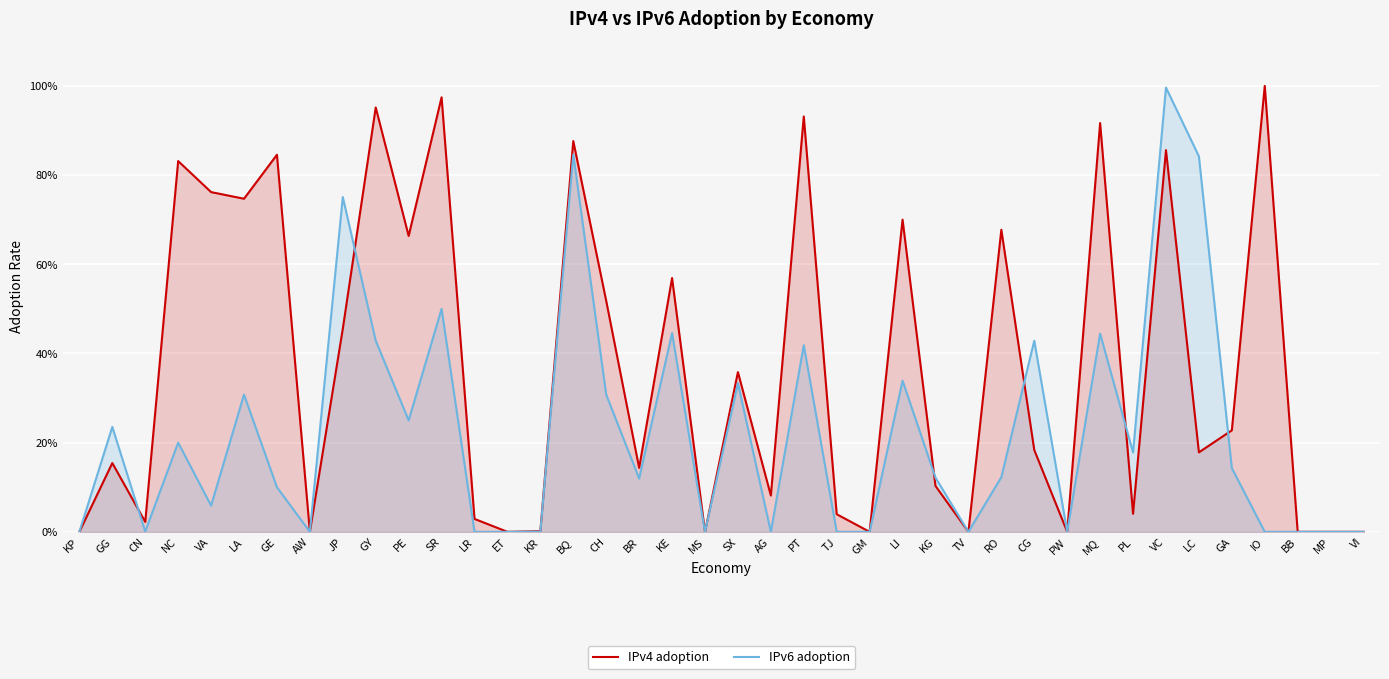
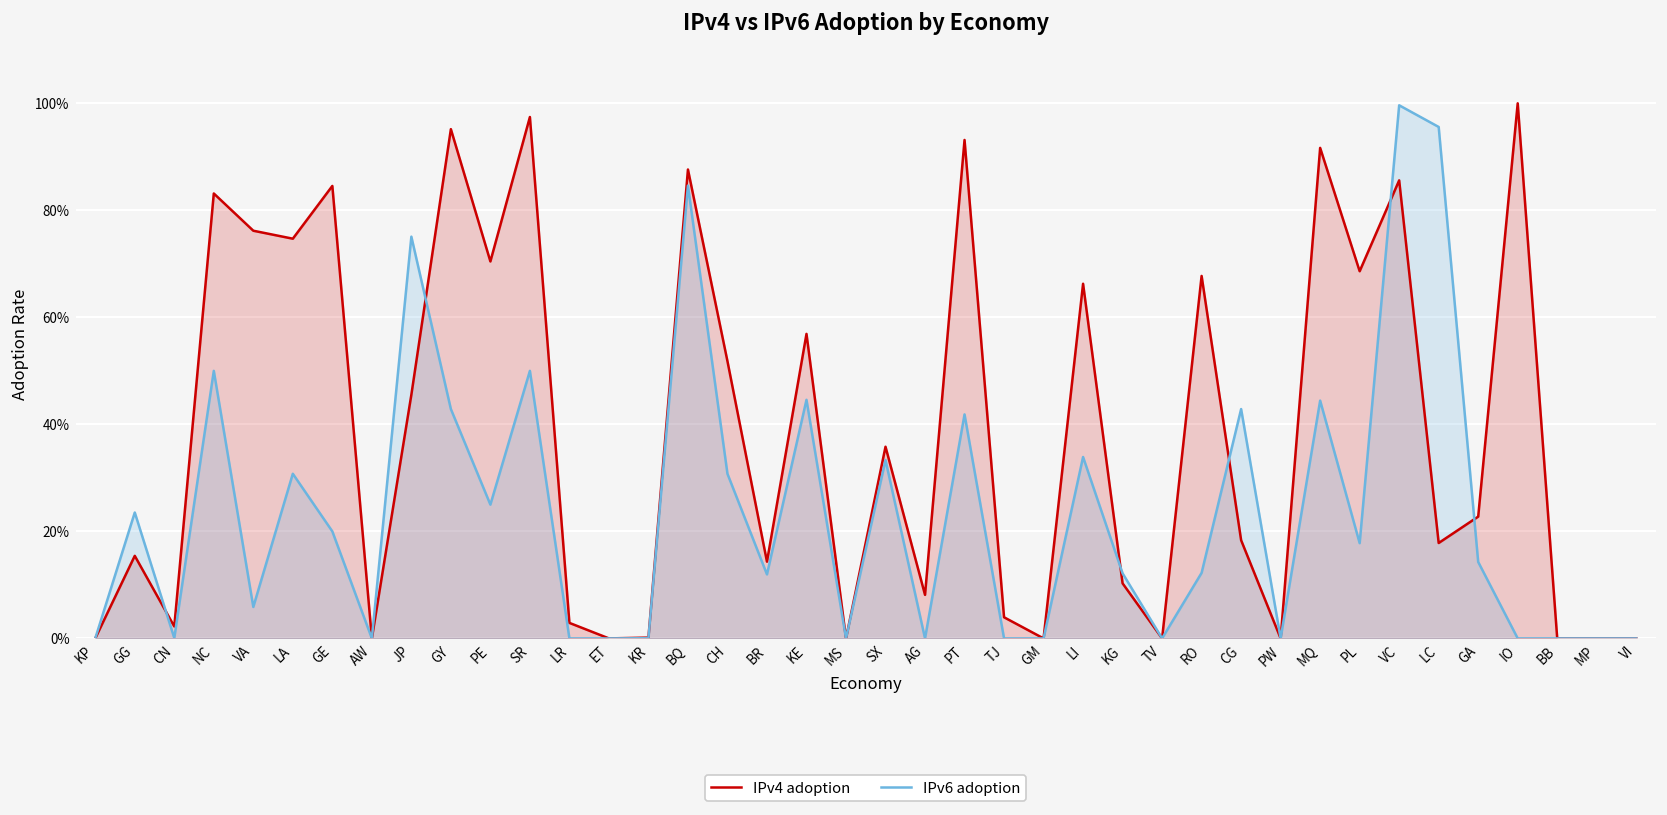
  {
    "IPv4 adoption": {
      "GG": "15%",
      "CN": "2%",
      "NC": "83%",
      "VA": "76%",
      "LA": "75%",
      "GE": "85%",
      "JP": "46%",
      "GY": "95%",
-     "PE": "66%",
+     "PE": "70%",
      "SR": "97%",
      "LR": "3%",
      "BQ": "88%",
      "CH": "52%",
      "BR": "14%",
      "KE": "57%",
      "SX": "36%",
      "AG": "8%",
      "PT": "93%",
      "TJ": "4%",
-     "LI": "70%",
+     "LI": "66%",
      "KG": "10%",
      "RO": "68%",
      "CG": "18%",
      "MQ": "92%",
-     "PL": "4%",
+     "PL": "69%",
      "VC": "86%",
      "LC": "18%",
      "GA": "23%",
      "IO": "100%"
    },
    "IPv6 adoption": {
      "GG": "24%",
      "CN": "0%",
-     "NC": "20%",
+     "NC": "50%",
      "VA": "6%",
      "LA": "31%",
-     "GE": "10%",
+     "GE": "20%",
      "JP": "75%",
      "GY": "43%",
      "PE": "25%",
      "SR": "50%",
      "LR": "0%",
      "BQ": "85%",
      "CH": "31%",
      "BR": "12%",
      "KE": "45%",
      "SX": "33%",
      "AG": "0%",
      "PT": "42%",
      "TJ": "0%",
      "LI": "34%",
      "KG": "12%",
      "RO": "12%",
      "CG": "43%",
      "MQ": "44%",
      "PL": "18%",
      "VC": "100%",
-     "LC": "84%",
+     "LC": "96%",
      "GA": "14%",
      "IO": "0%"
    }
  }
